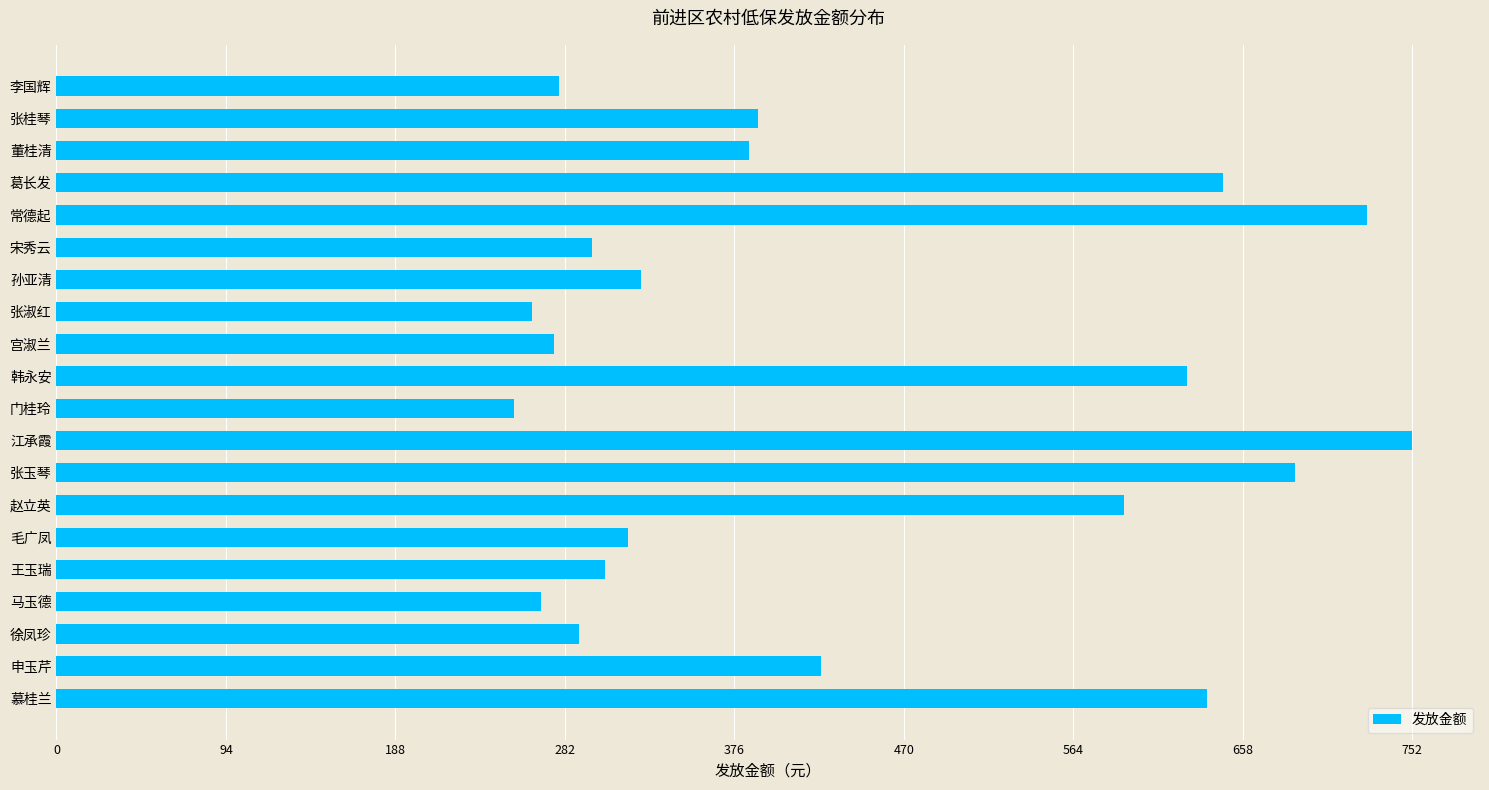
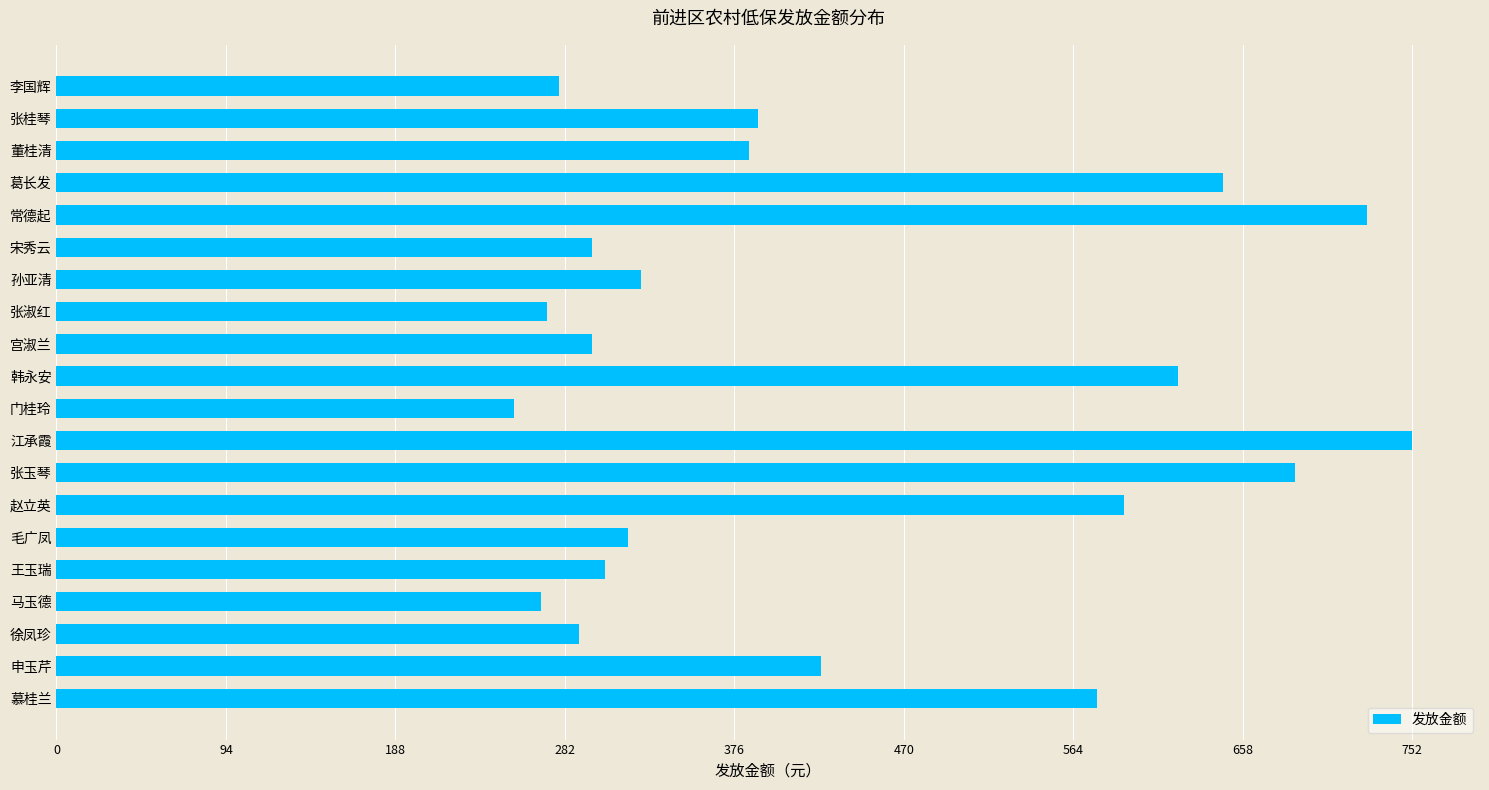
  {
    "李国辉": 279,
    "张桂琴": 389,
    "董桂清": 384,
    "葛长发": 647,
    "常德起": 727,
    "宋秀云": 297,
    "孙亚清": 324,
-   "张淑红": 264,
-   "宫淑兰": 276,
-   "韩永安": 627,
+   "张淑红": 272,
+   "宫淑兰": 297,
+   "韩永安": 622,
    "门桂玲": 254,
    "江承霞": 752,
    "张玉琴": 687,
    "赵立英": 592,
    "毛广凤": 317,
    "王玉瑞": 304,
    "马玉德": 269,
    "徐凤珍": 290,
    "申玉芹": 424,
-   "慕桂兰": 638
+   "慕桂兰": 577
  }
